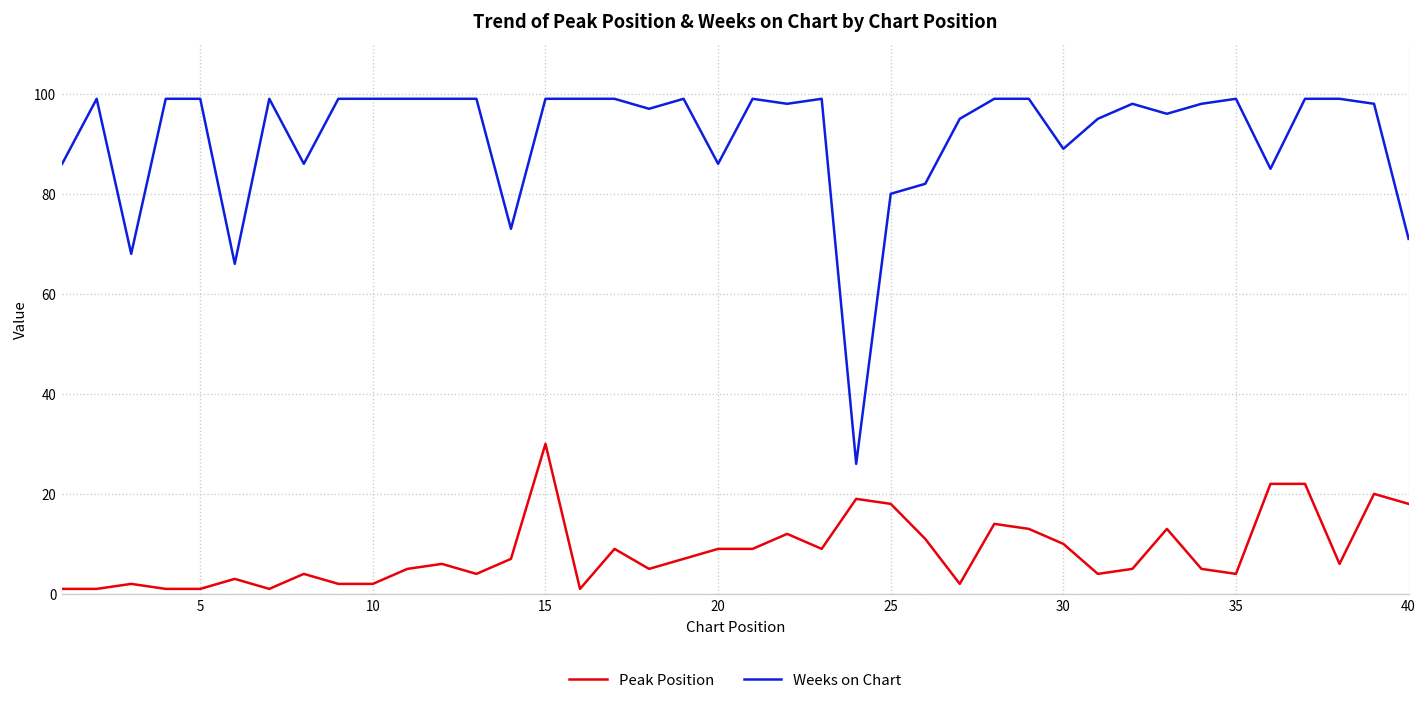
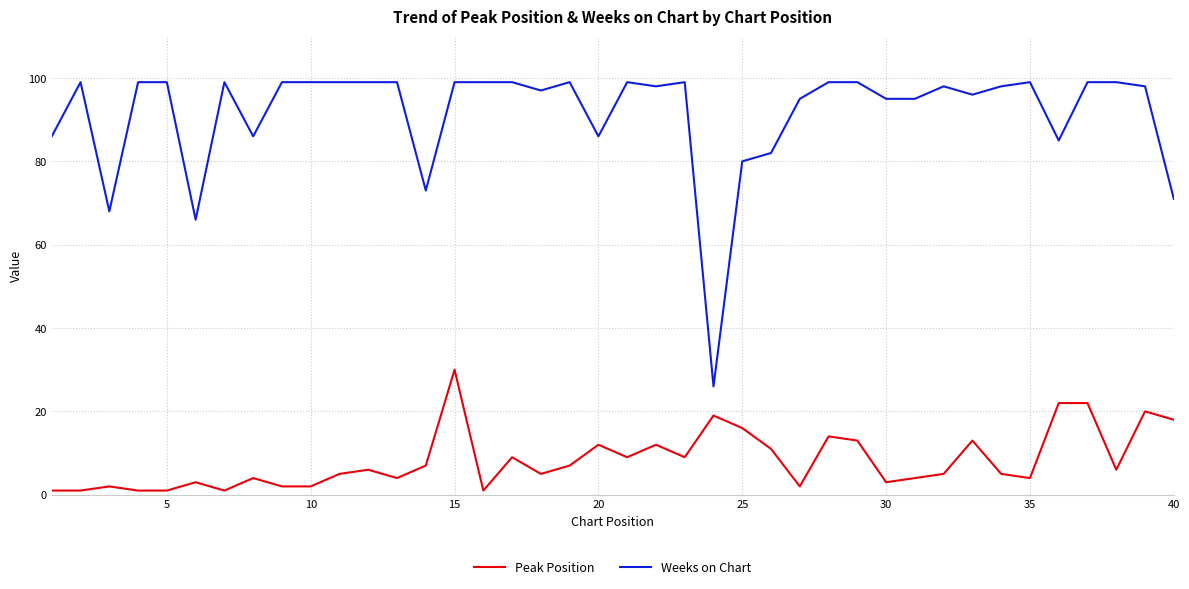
  {
    "Peak Position": {
      "5": 1,
      "10": 2,
      "15": 30,
-     "20": 9,
-     "25": 18,
-     "30": 10,
+     "20": 12,
+     "25": 16,
+     "30": 3,
      "35": 4,
      "40": 18
    },
    "Weeks on Chart": {
      "5": 99,
      "10": 99,
      "15": 99,
      "20": 86,
      "25": 80,
-     "30": 89,
+     "30": 95,
      "35": 99,
      "40": 71
    }
  }
